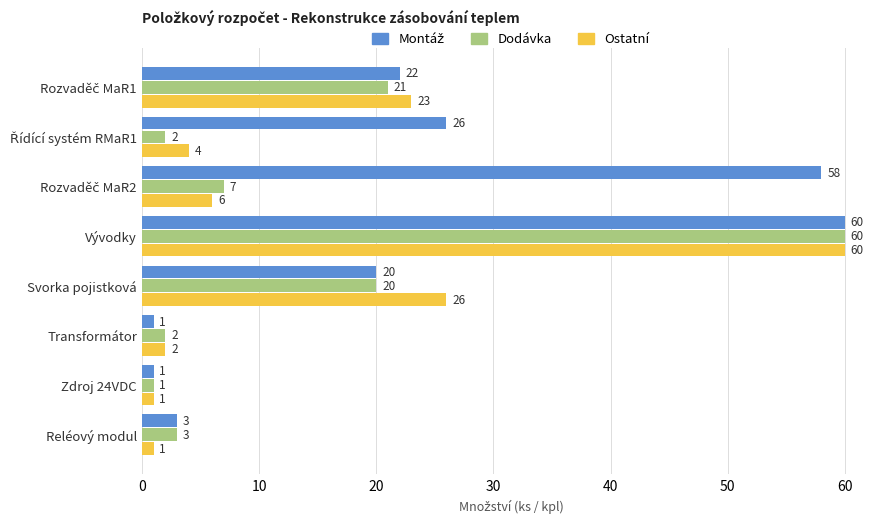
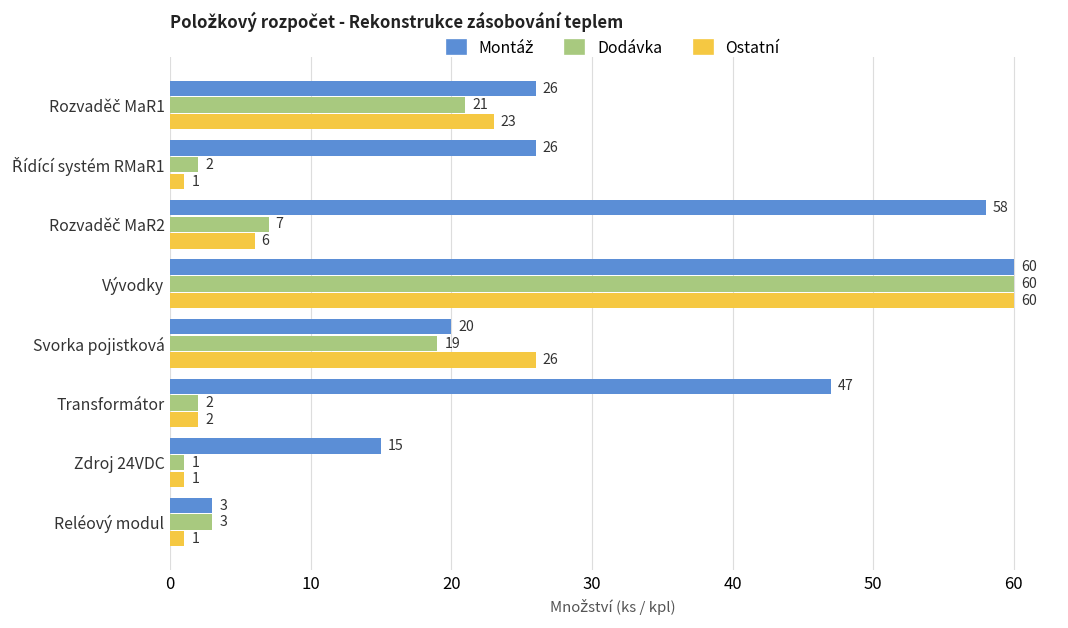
  {
    "Montáž": {
-     "Rozvaděč MaR1": 22,
+     "Rozvaděč MaR1": 26,
      "Řídící systém RMaR1": 26,
      "Rozvaděč MaR2": 58,
      "Vývodky": 60,
      "Svorka pojistková": 20,
-     "Transformátor": 1,
-     "Zdroj 24VDC": 1,
+     "Transformátor": 47,
+     "Zdroj 24VDC": 15,
      "Reléový modul": 3
    },
    "Dodávka": {
      "Rozvaděč MaR1": 21,
      "Řídící systém RMaR1": 2,
      "Rozvaděč MaR2": 7,
      "Vývodky": 60,
-     "Svorka pojistková": 20,
+     "Svorka pojistková": 19,
      "Transformátor": 2,
      "Zdroj 24VDC": 1,
      "Reléový modul": 3
    },
    "Ostatní": {
      "Rozvaděč MaR1": 23,
-     "Řídící systém RMaR1": 4,
+     "Řídící systém RMaR1": 1,
      "Rozvaděč MaR2": 6,
      "Vývodky": 60,
      "Svorka pojistková": 26,
      "Transformátor": 2,
      "Zdroj 24VDC": 1,
      "Reléový modul": 1
    }
  }
